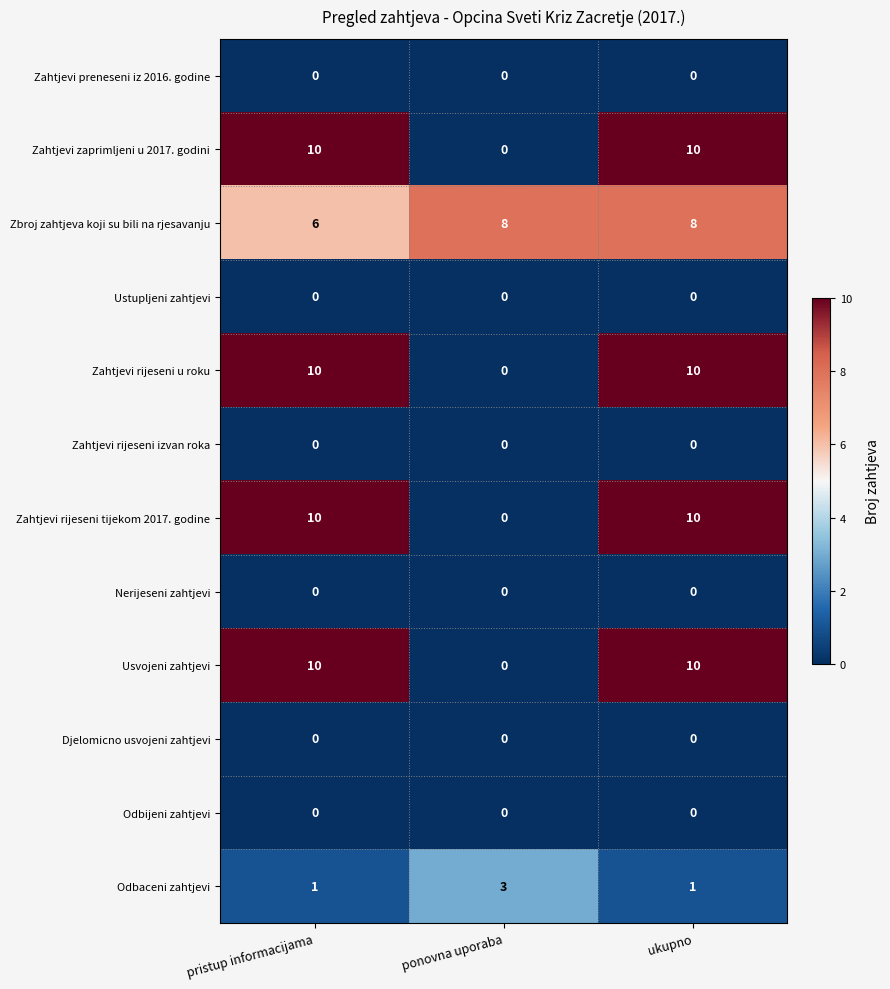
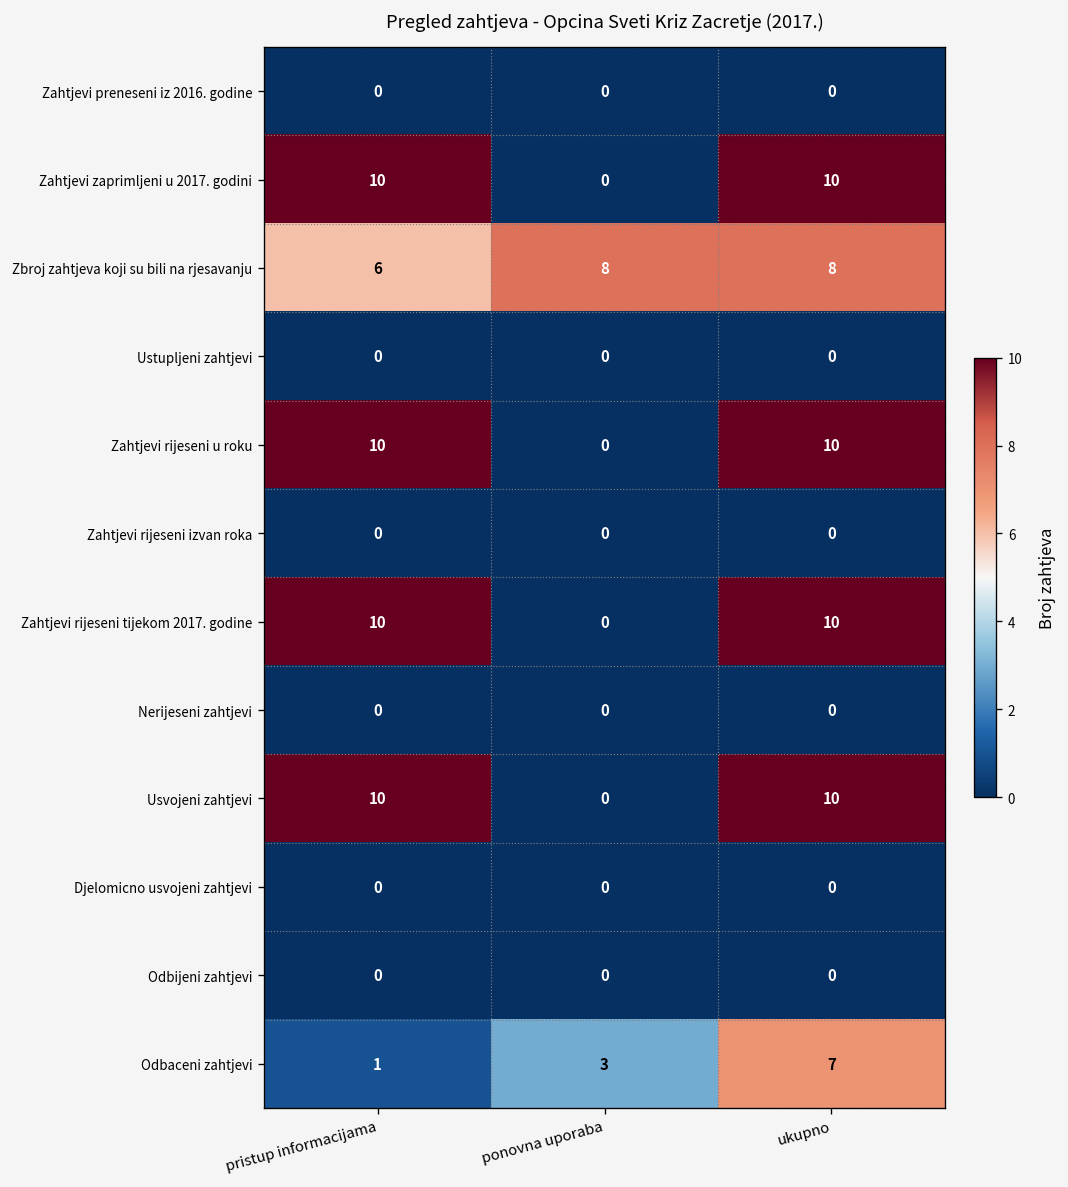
  {
    "Zahtjevi preneseni iz 2016. godine": {
      "pristup informacijama": 0,
      "ponovna uporaba": 0,
      "ukupno": 0
    },
    "Zahtjevi zaprimljeni u 2017. godini": {
      "pristup informacijama": 10,
      "ponovna uporaba": 0,
      "ukupno": 10
    },
    "Zbroj zahtjeva koji su bili na rjesavanju": {
      "pristup informacijama": 6,
      "ponovna uporaba": 8,
      "ukupno": 8
    },
    "Ustupljeni zahtjevi": {
      "pristup informacijama": 0,
      "ponovna uporaba": 0,
      "ukupno": 0
    },
    "Zahtjevi rijeseni u roku": {
      "pristup informacijama": 10,
      "ponovna uporaba": 0,
      "ukupno": 10
    },
    "Zahtjevi rijeseni izvan roka": {
      "pristup informacijama": 0,
      "ponovna uporaba": 0,
      "ukupno": 0
    },
    "Zahtjevi rijeseni tijekom 2017. godine": {
      "pristup informacijama": 10,
      "ponovna uporaba": 0,
      "ukupno": 10
    },
    "Nerijeseni zahtjevi": {
      "pristup informacijama": 0,
      "ponovna uporaba": 0,
      "ukupno": 0
    },
    "Usvojeni zahtjevi": {
      "pristup informacijama": 10,
      "ponovna uporaba": 0,
      "ukupno": 10
    },
    "Djelomicno usvojeni zahtjevi": {
      "pristup informacijama": 0,
      "ponovna uporaba": 0,
      "ukupno": 0
    },
    "Odbijeni zahtjevi": {
      "pristup informacijama": 0,
      "ponovna uporaba": 0,
      "ukupno": 0
    },
    "Odbaceni zahtjevi": {
      "pristup informacijama": 1,
      "ponovna uporaba": 3,
-     "ukupno": 1
+     "ukupno": 7
    }
  }
